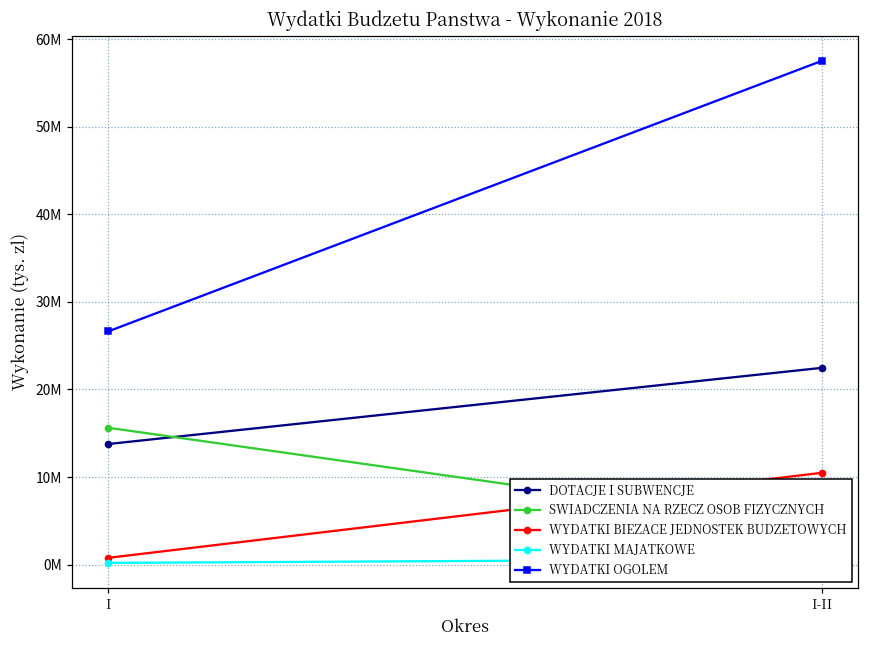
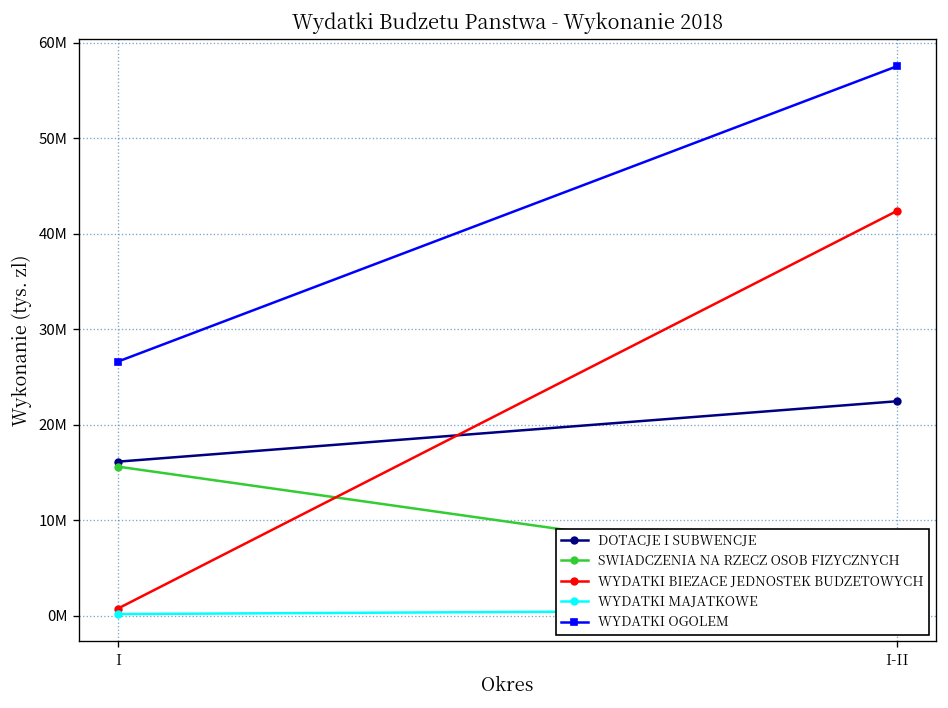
  {
    "DOTACJE I SUBWENCJE": {
-     "I": 14000000,
+     "I": 16000000,
      "I-II": 22000000
    },
    "SWIADCZENIA NA RZECZ OSOB FIZYCZNYCH": {
      "I": 16000000
    },
    "WYDATKI BIEZACE JEDNOSTEK BUDZETOWYCH": {
      "I": 1000000,
-     "I-II": 10000000
+     "I-II": 42000000
    },
    "WYDATKI MAJATKOWE": {
      "I": 0
    },
    "WYDATKI OGOLЕМ": {
      "I": 27000000,
      "I-II": 58000000
    }
  }
